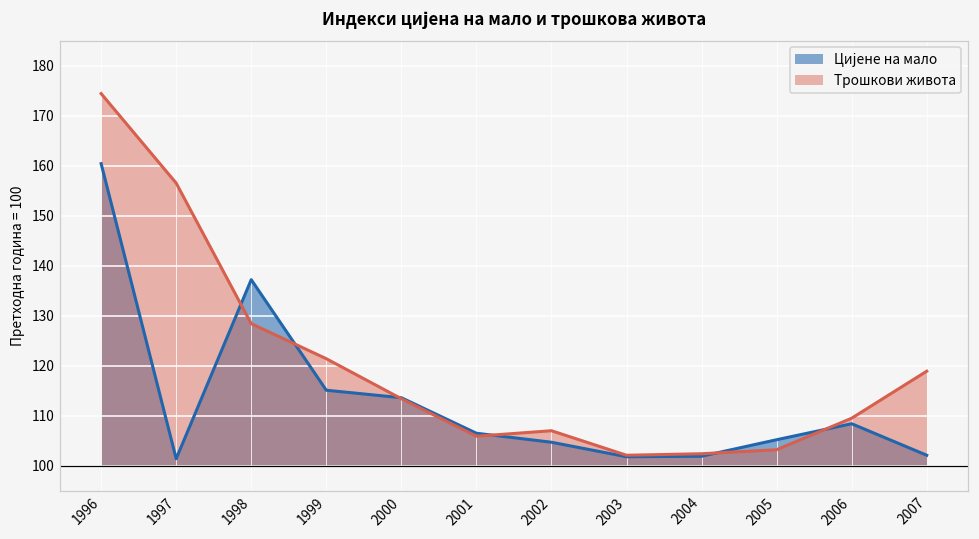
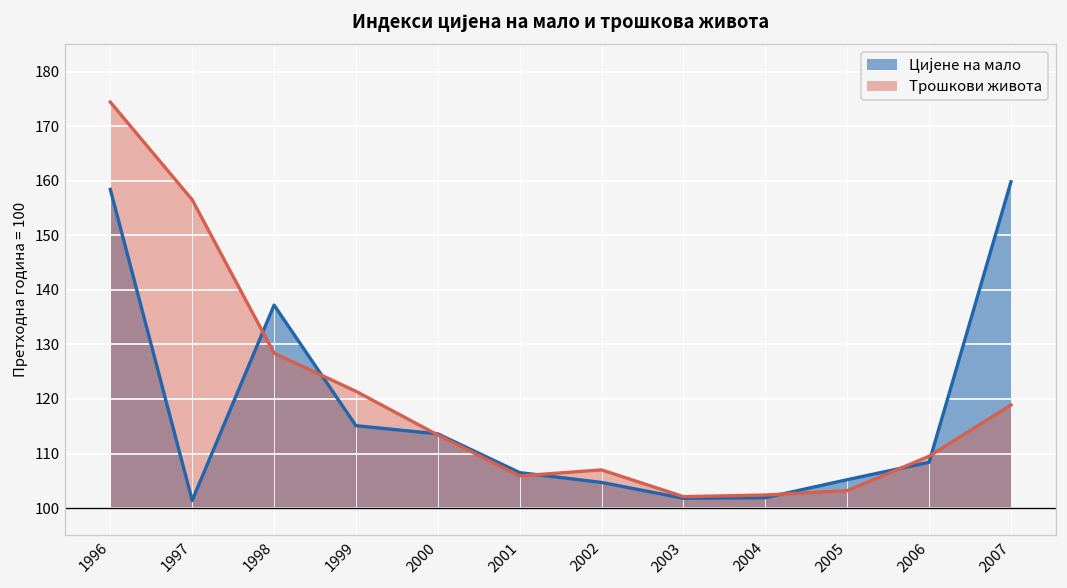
  {
    "Цијене на мало": {
-     "1996": 160,
+     "1996": 158,
      "1997": 101,
      "1998": 137,
      "1999": 115,
      "2001": 107,
      "2002": 105,
      "2005": 105,
      "2006": 108,
-     "2007": 102
+     "2007": 160
    },
    "Трошкови живота": {
      "1996": 174,
      "1997": 157,
      "1998": 128,
      "1999": 121,
      "2001": 106,
      "2002": 107,
      "2005": 103,
      "2006": 110,
      "2007": 119
    }
  }
